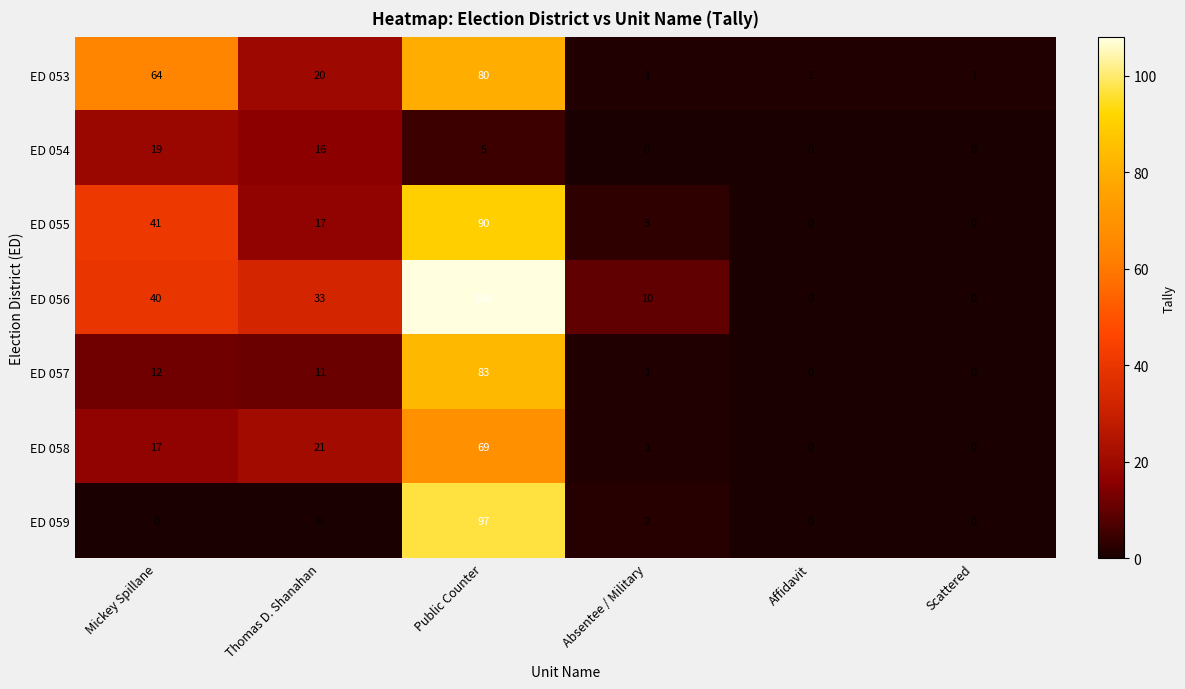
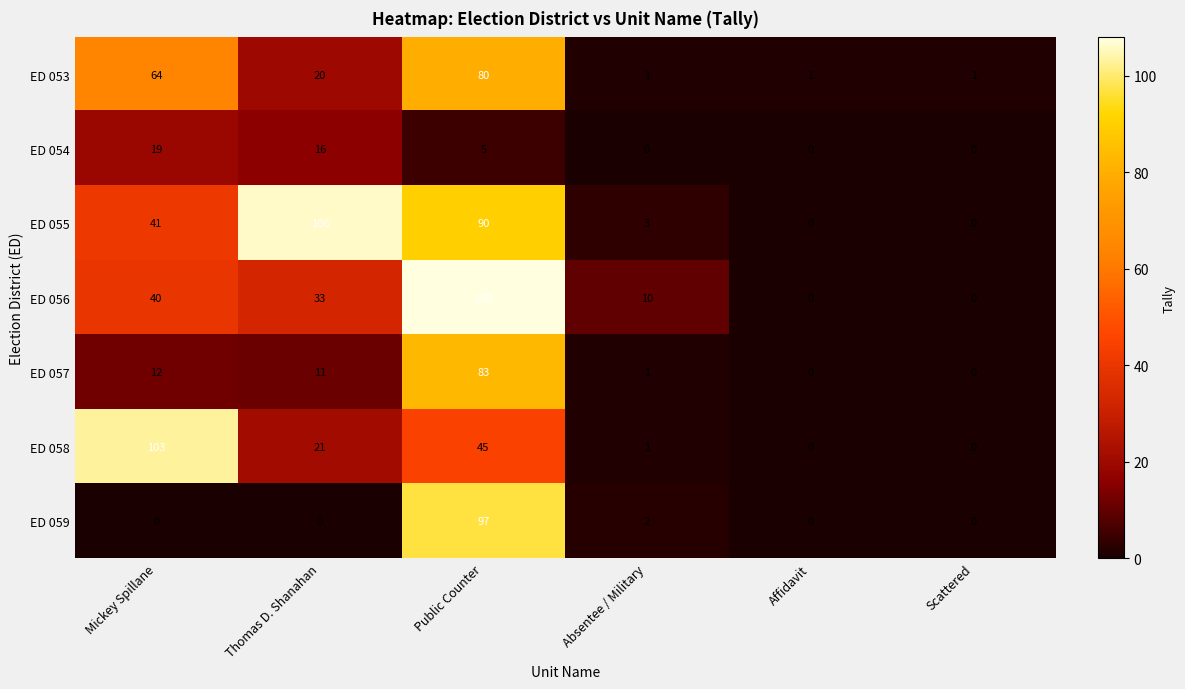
  {
    "ED 053": {
      "Mickey Spillane": 64,
      "Thomas D. Shanahan": 20,
      "Public Counter": 80
    },
    "ED 054": {
      "Mickey Spillane": 19,
      "Thomas D. Shanahan": 16,
      "Public Counter": 5
    },
    "ED 055": {
      "Mickey Spillane": 41,
-     "Thomas D. Shanahan": 17,
+     "Thomas D. Shanahan": 106,
      "Public Counter": 90
    },
    "ED 056": {
      "Mickey Spillane": 40,
      "Thomas D. Shanahan": 33,
      "Absentee / Military": 10
    },
    "ED 057": {
      "Mickey Spillane": 12,
      "Thomas D. Shanahan": 11,
      "Public Counter": 83
    },
    "ED 058": {
-     "Mickey Spillane": 17,
+     "Mickey Spillane": 103,
      "Thomas D. Shanahan": 21,
-     "Public Counter": 69
+     "Public Counter": 45
    },
    "ED 059": {
      "Public Counter": 97
    }
  }
